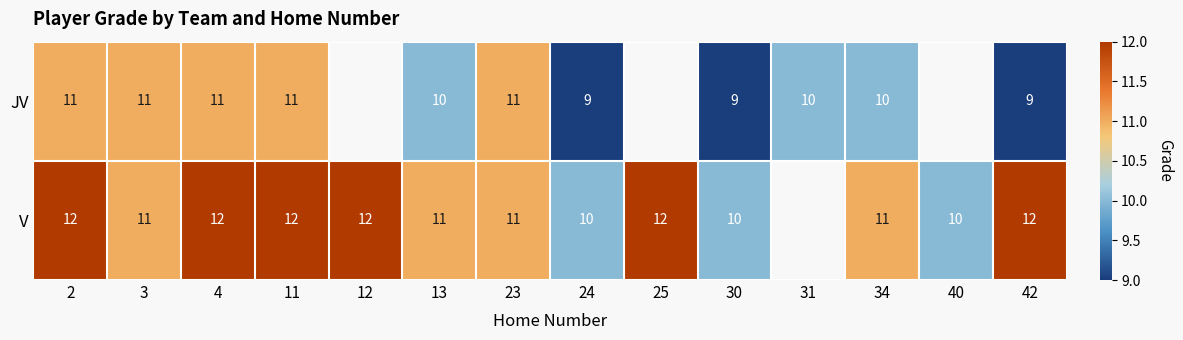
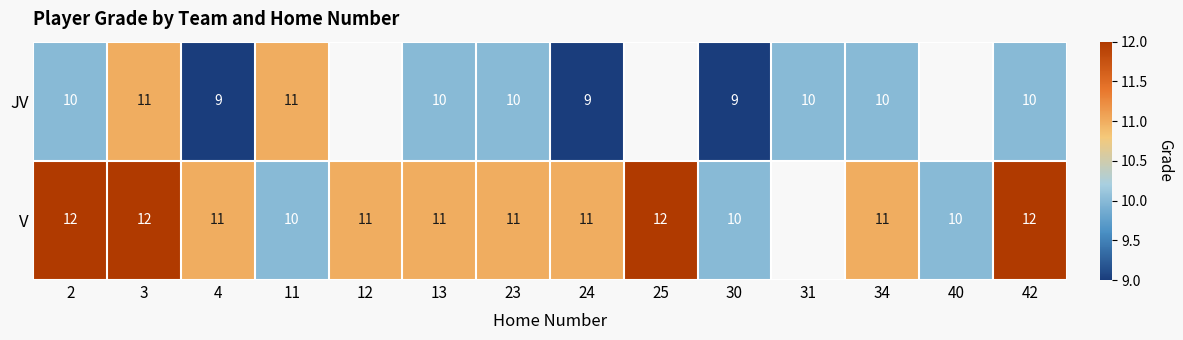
  {
    "JV": {
-     "2": 11,
+     "2": 10,
      "3": 11,
-     "4": 11,
+     "4": 9,
      "11": 11,
      "13": 10,
-     "23": 11,
+     "23": 10,
      "24": 9,
      "30": 9,
      "31": 10,
      "34": 10,
-     "42": 9
+     "42": 10
    },
    "V": {
      "2": 12,
-     "3": 11,
-     "4": 12,
-     "11": 12,
-     "12": 12,
+     "3": 12,
+     "4": 11,
+     "11": 10,
+     "12": 11,
      "13": 11,
      "23": 11,
-     "24": 10,
+     "24": 11,
      "25": 12,
      "30": 10,
      "34": 11,
      "40": 10,
      "42": 12
    }
  }
